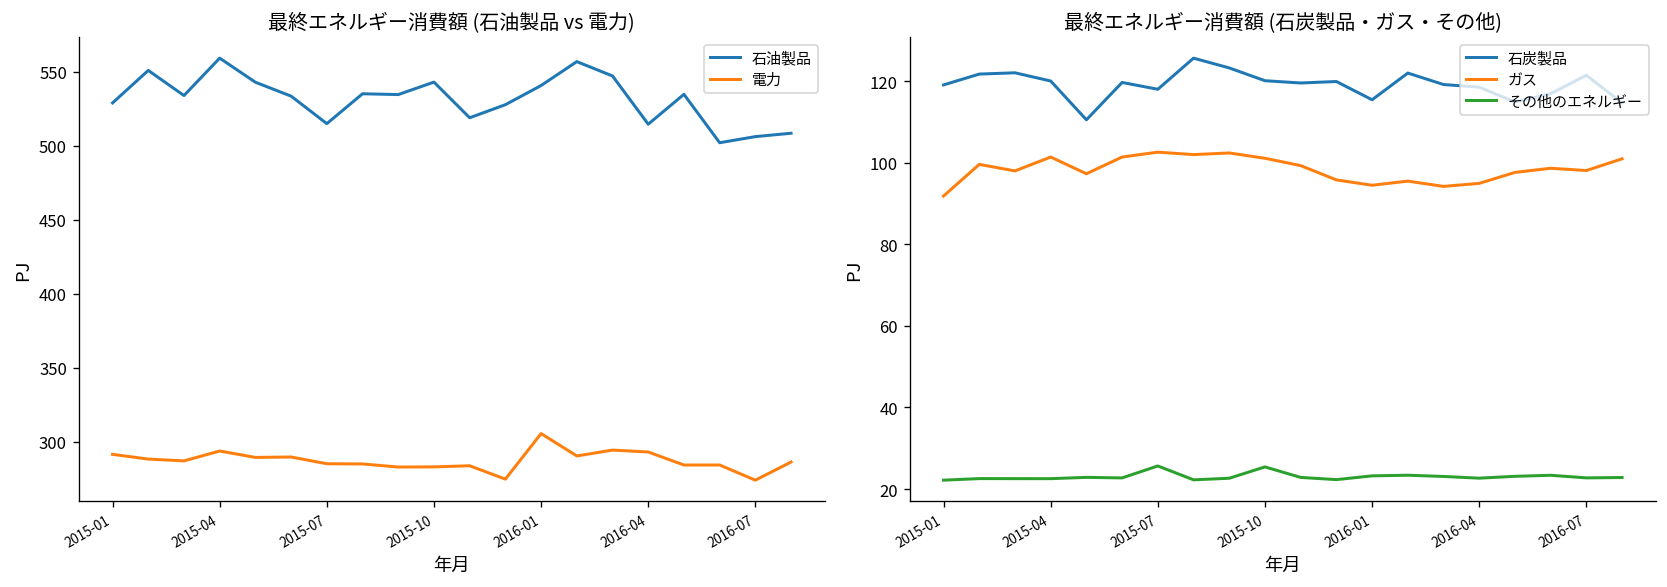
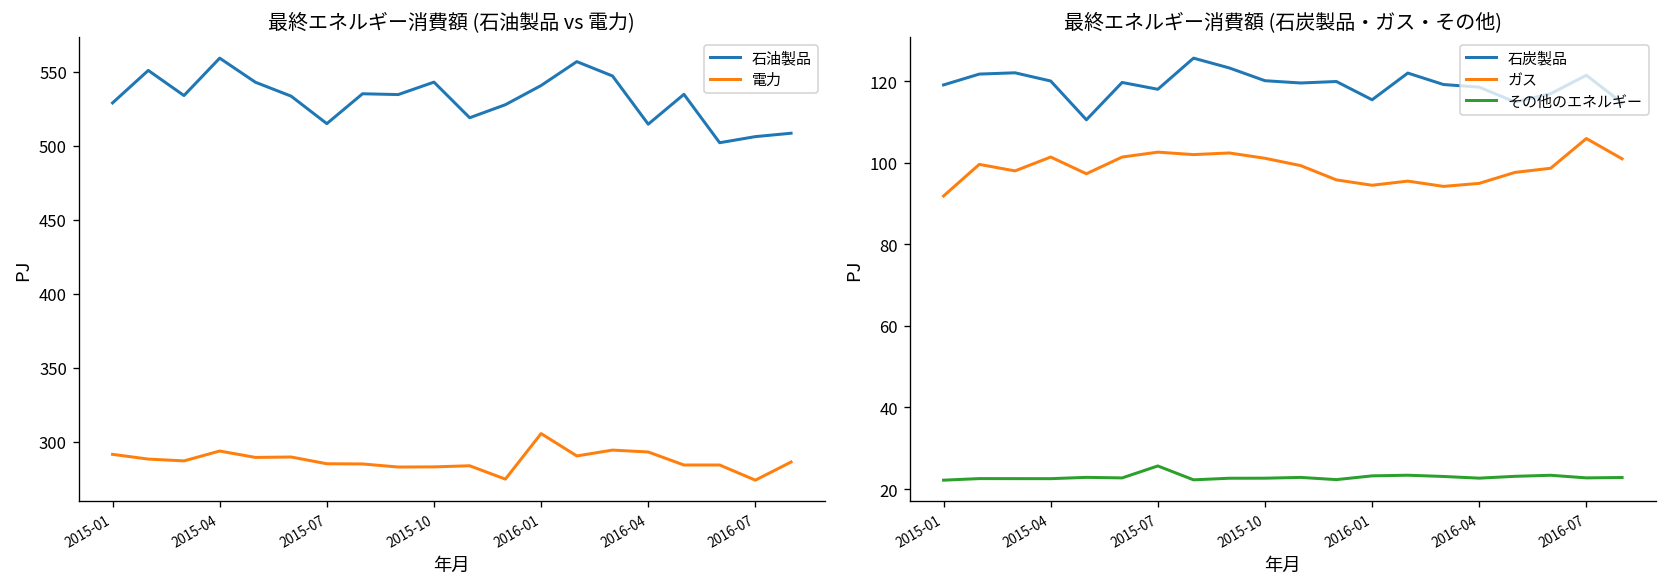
  {
    "最終エネルギー消費額 (石油製品 vs 電力)": {
      "石油製品": {
        "2015-01": 529,
        "2015-04": 559,
        "2015-07": 515,
        "2015-10": 543,
        "2016-01": 541,
        "2016-04": 515,
        "2016-07": 506
      },
      "電力": {
        "2015-01": 291,
        "2015-04": 294,
        "2015-07": 285,
        "2015-10": 283,
        "2016-01": 306,
        "2016-04": 293,
        "2016-07": 274
      }
    },
    "最終エネルギー消費額 (石炭製品・ガス・その他)": {
      "石炭製品": {
        "2015-01": 119,
        "2015-04": 120,
        "2015-07": 118,
        "2015-10": 120,
        "2016-01": 115
      },
      "ガス": {
        "2015-01": 92,
        "2015-04": 101,
        "2015-07": 103,
        "2015-10": 101,
        "2016-01": 95,
        "2016-04": 95,
-       "2016-07": 98
+       "2016-07": 106
      },
      "その他のエネルギー": {
        "2015-01": 22,
        "2015-04": 23,
        "2015-07": 26,
-       "2015-10": 25,
+       "2015-10": 23,
        "2016-01": 23,
        "2016-04": 23,
        "2016-07": 23
      }
    }
  }
